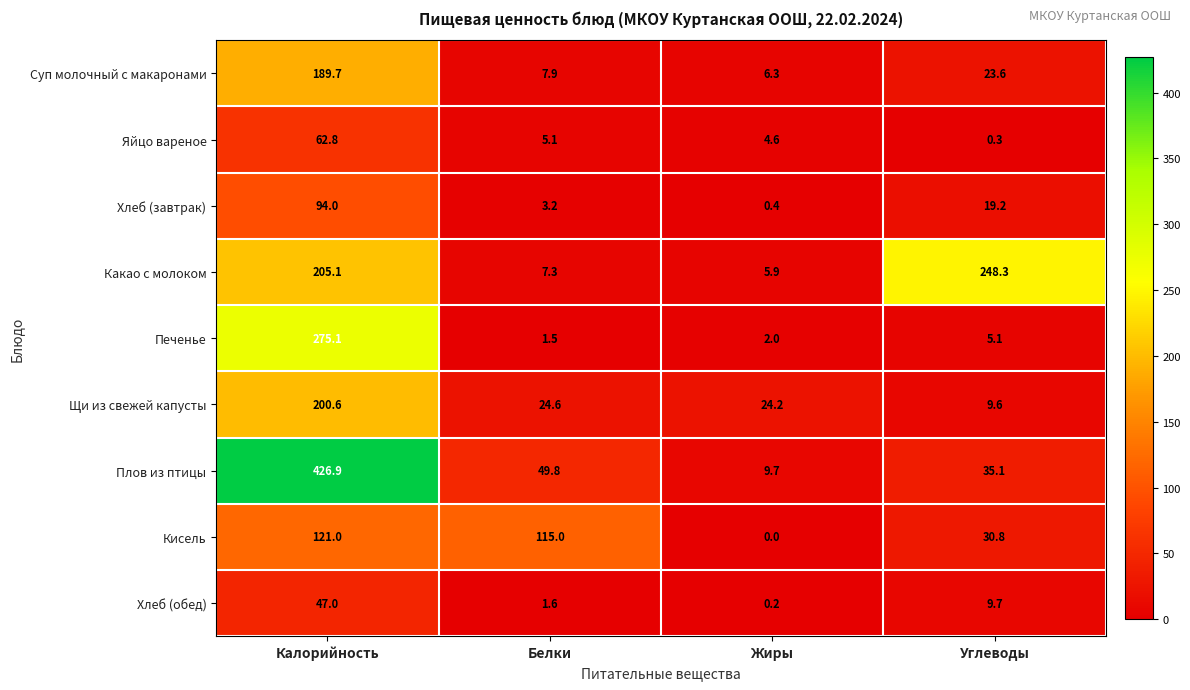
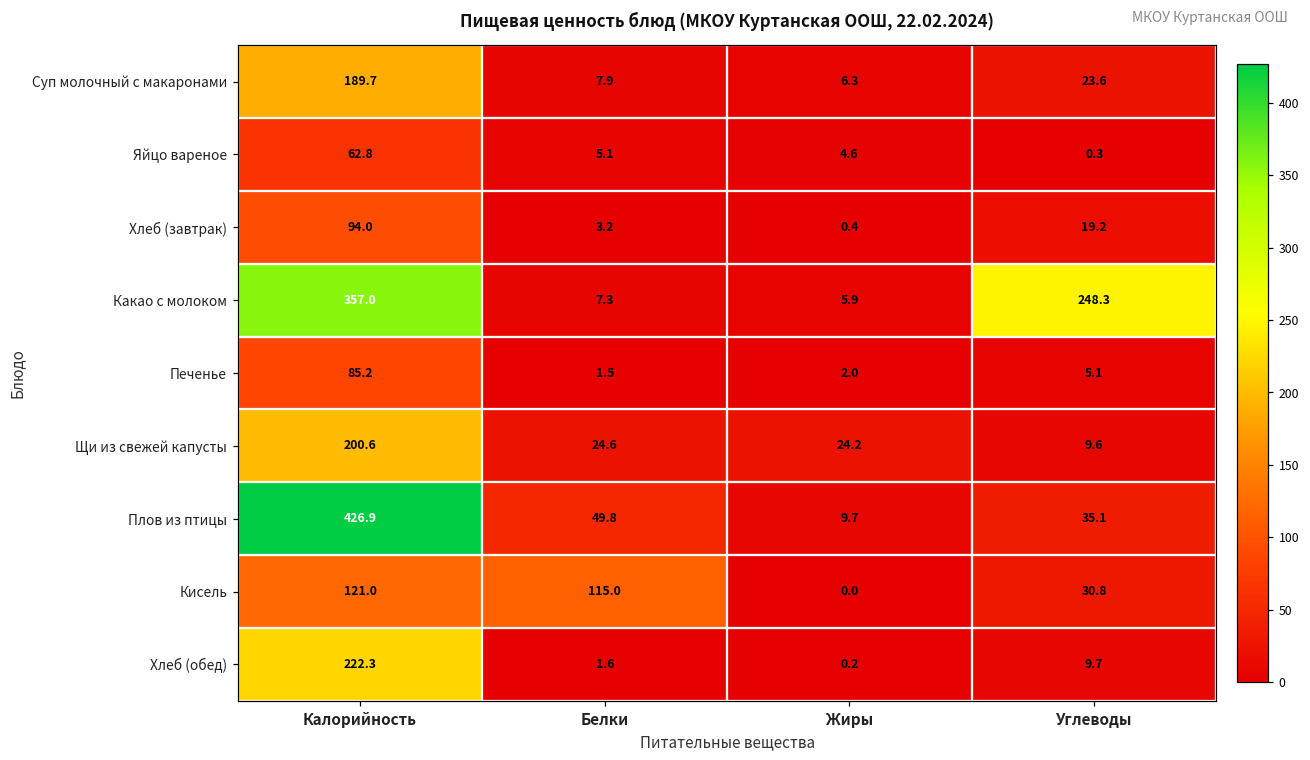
  {
    "Суп молочный с макаронами": {
      "Калорийность": 189.7,
      "Белки": 7.9,
      "Жиры": 6.3,
      "Углеводы": 23.6
    },
    "Яйцо вареное": {
      "Калорийность": 62.8,
      "Белки": 5.1,
      "Жиры": 4.6,
      "Углеводы": 0.3
    },
    "Хлеб (завтрак)": {
      "Калорийность": 94.0,
      "Белки": 3.2,
      "Жиры": 0.4,
      "Углеводы": 19.2
    },
    "Какао с молоком": {
-     "Калорийность": 205.1,
+     "Калорийность": 357.0,
      "Белки": 7.3,
      "Жиры": 5.9,
      "Углеводы": 248.3
    },
    "Печенье": {
-     "Калорийность": 275.1,
+     "Калорийность": 85.2,
      "Белки": 1.5,
      "Жиры": 2.0,
      "Углеводы": 5.1
    },
    "Щи из свежей капусты": {
      "Калорийность": 200.6,
      "Белки": 24.6,
      "Жиры": 24.2,
      "Углеводы": 9.6
    },
    "Плов из птицы": {
      "Калорийность": 426.9,
      "Белки": 49.8,
      "Жиры": 9.7,
      "Углеводы": 35.1
    },
    "Кисель": {
      "Калорийность": 121.0,
      "Белки": 115.0,
      "Жиры": 0.0,
      "Углеводы": 30.8
    },
    "Хлеб (обед)": {
-     "Калорийность": 47.0,
+     "Калорийность": 222.3,
      "Белки": 1.6,
      "Жиры": 0.2,
      "Углеводы": 9.7
    }
  }
